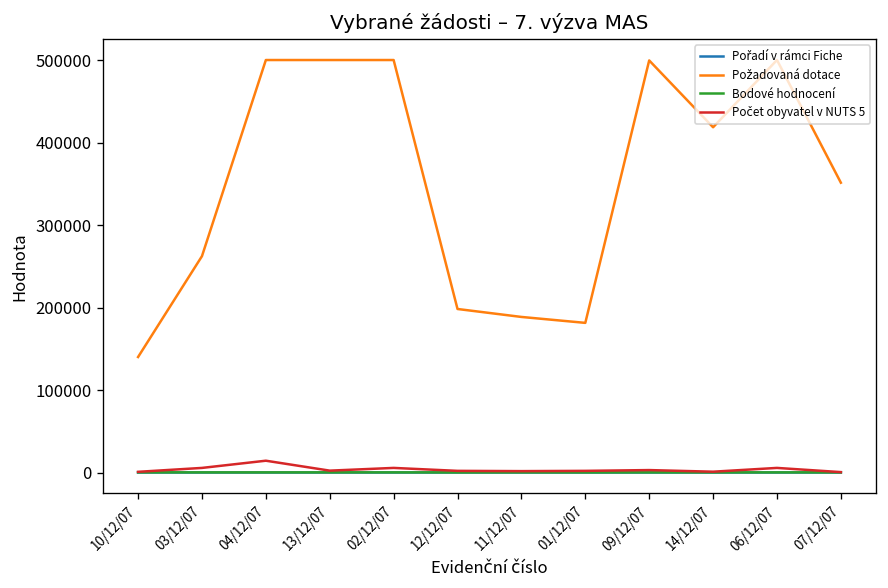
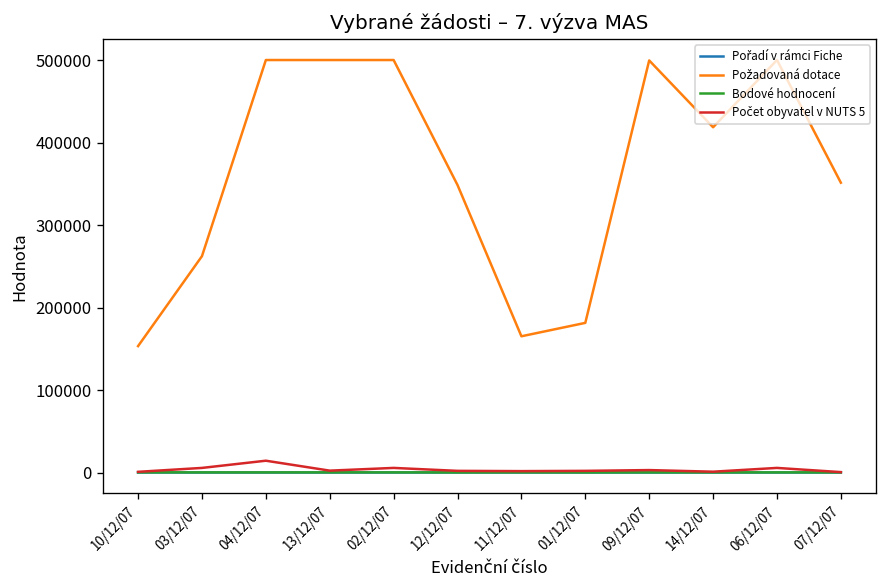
  {
    "Bodové hodnocení": {
      "03/12/07": 0,
      "04/12/07": 0,
      "02/12/07": 0,
      "06/12/07": 0
    },
    "Požadovaná dotace": {
-     "10/12/07": 140000,
+     "10/12/07": 150000,
      "03/12/07": 260000,
      "04/12/07": 500000,
      "13/12/07": 500000,
      "02/12/07": 500000,
-     "12/12/07": 200000,
-     "11/12/07": 190000,
+     "12/12/07": 350000,
+     "11/12/07": 170000,
      "01/12/07": 180000,
      "09/12/07": 500000,
      "14/12/07": 420000,
      "07/12/07": 350000
    },
    "Počet obyvatel v NUTS 5": {
      "03/12/07": 10000,
      "04/12/07": 10000,
      "02/12/07": 10000,
      "06/12/07": 10000
    }
  }
